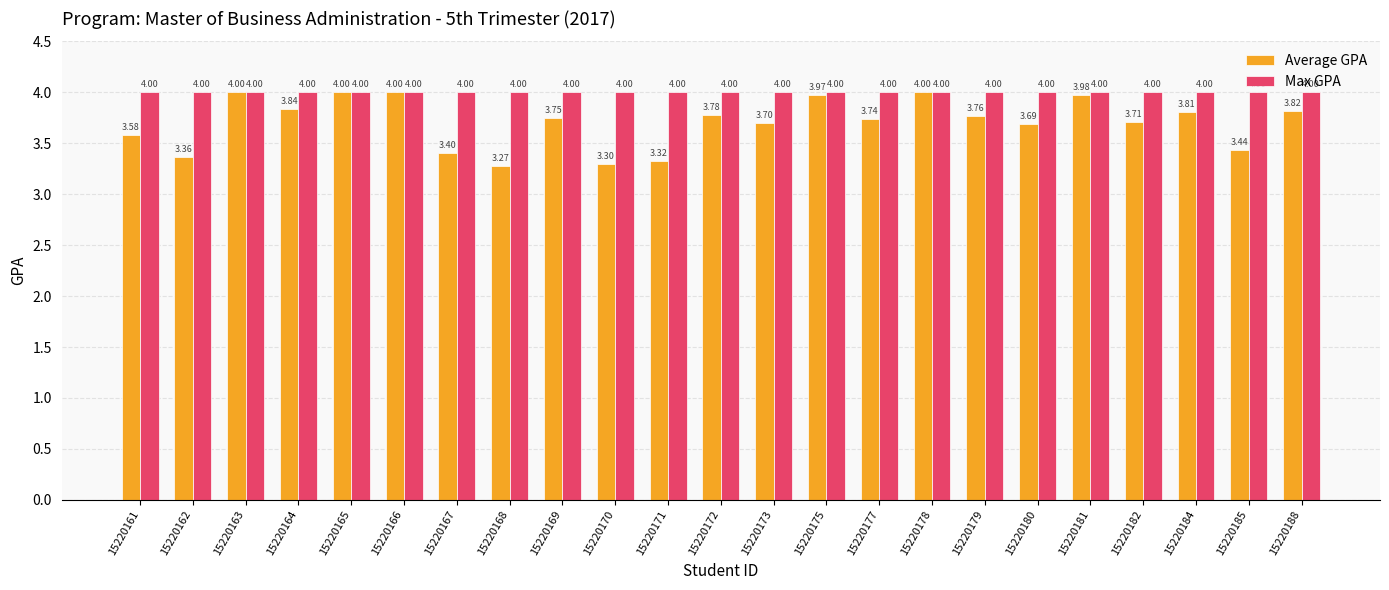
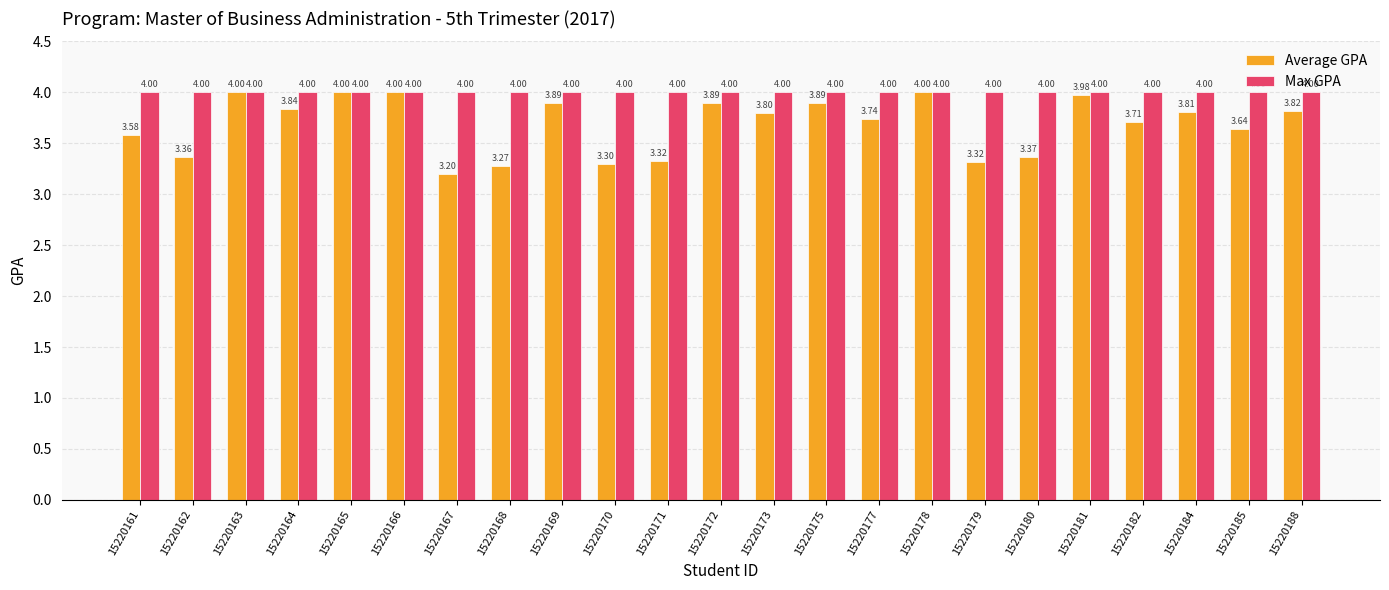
  {
    "Average GPA": {
      "15220161": 3.58,
      "15220162": 3.36,
      "15220163": 4.00,
      "15220164": 3.84,
      "15220165": 4.00,
      "15220166": 4.00,
-     "15220167": 3.40,
+     "15220167": 3.20,
      "15220168": 3.27,
-     "15220169": 3.75,
+     "15220169": 3.89,
      "15220170": 3.30,
      "15220171": 3.32,
-     "15220172": 3.78,
-     "15220173": 3.70,
-     "15220175": 3.97,
+     "15220172": 3.89,
+     "15220173": 3.80,
+     "15220175": 3.89,
      "15220177": 3.74,
      "15220178": 4.00,
-     "15220179": 3.76,
-     "15220180": 3.69,
+     "15220179": 3.32,
+     "15220180": 3.37,
      "15220181": 3.98,
      "15220182": 3.71,
      "15220184": 3.81,
-     "15220185": 3.44,
+     "15220185": 3.64,
      "15220188": 3.82
    },
    "Max GPA": {
      "15220161": 4.00,
      "15220162": 4.00,
      "15220163": 4.00,
      "15220164": 4.00,
      "15220165": 4.00,
      "15220166": 4.00,
      "15220167": 4.00,
      "15220168": 4.00,
      "15220169": 4.00,
      "15220170": 4.00,
      "15220171": 4.00,
      "15220172": 4.00,
      "15220173": 4.00,
      "15220175": 4.00,
      "15220177": 4.00,
      "15220178": 4.00,
      "15220179": 4.00,
      "15220180": 4.00,
      "15220181": 4.00,
      "15220182": 4.00,
      "15220184": 4.00,
      "15220185": 4.00,
      "15220188": 4.00
    }
  }
